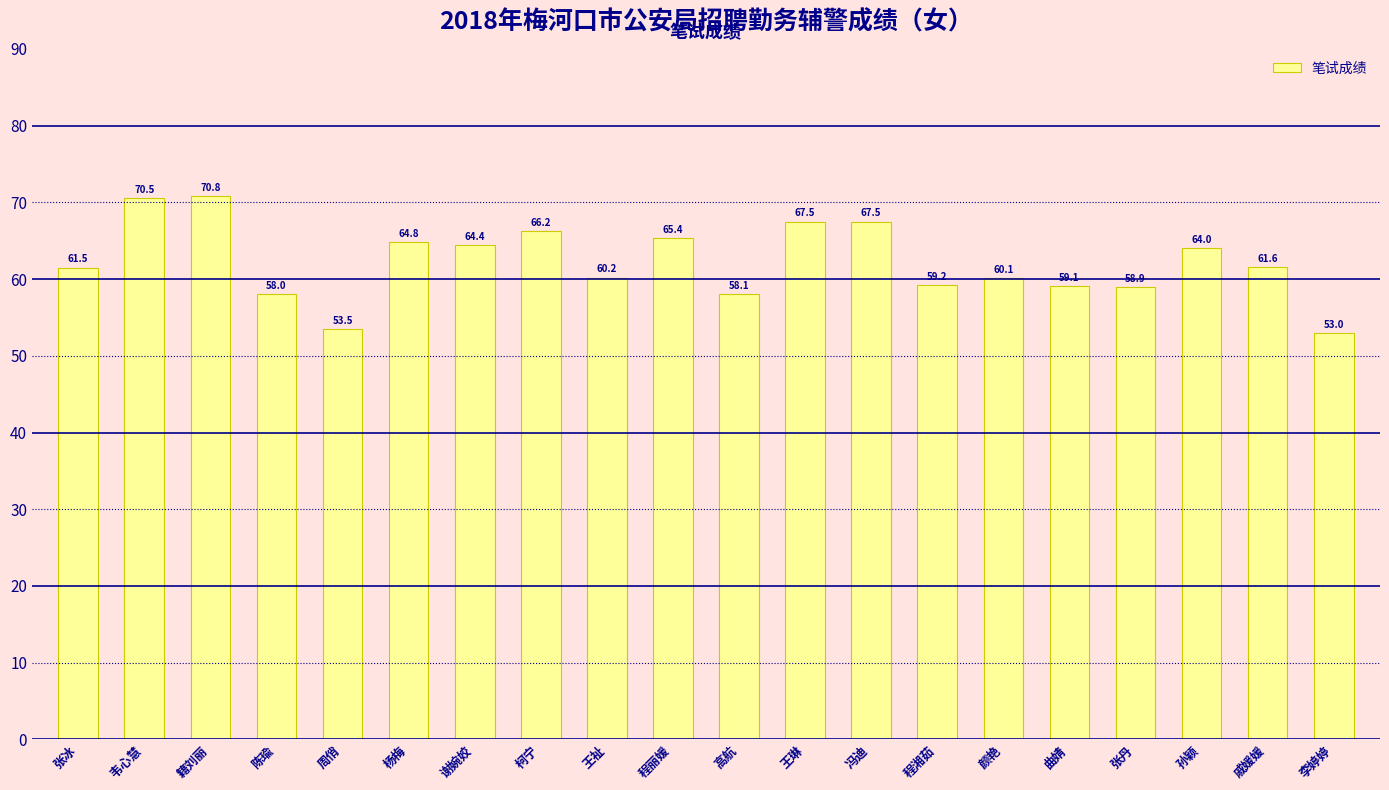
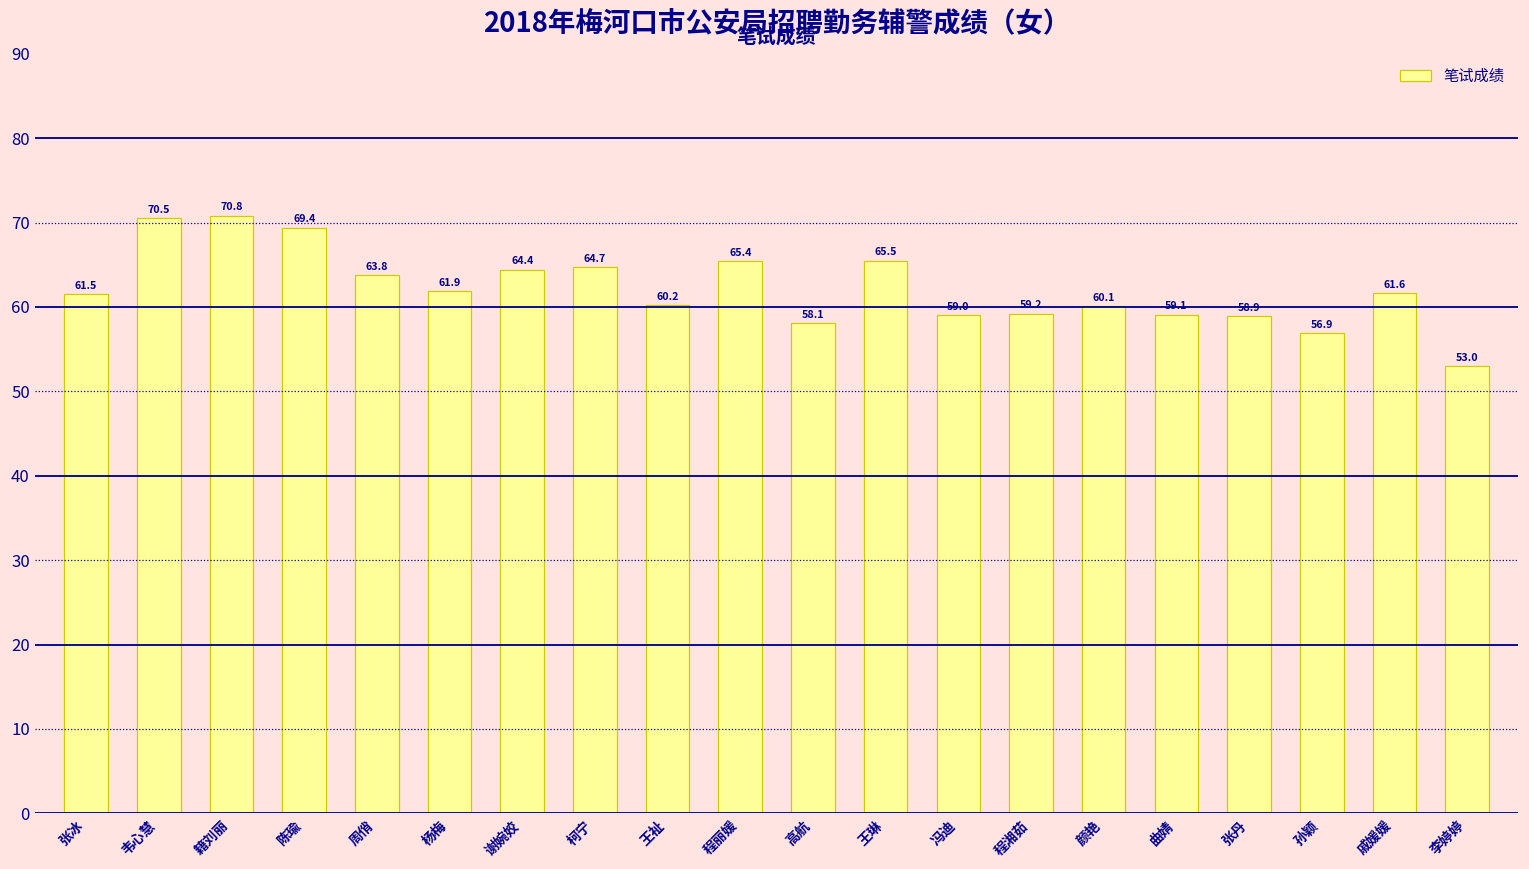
  {
    "张冰": 61.5,
    "韦心慧": 70.5,
    "籍刘丽": 70.8,
-   "陈瑜": 58.0,
-   "周俏": 53.5,
-   "杨梅": 64.8,
+   "陈瑜": 69.4,
+   "周俏": 63.8,
+   "杨梅": 61.9,
    "谢婉姣": 64.4,
-   "柯宁": 66.2,
+   "柯宁": 64.7,
    "王祉": 60.2,
    "程丽媛": 65.4,
    "高航": 58.1,
-   "王琳": 67.5,
-   "冯迪": 67.5,
+   "王琳": 65.5,
+   "冯迪": 59.0,
    "程湘茹": 59.2,
    "颜艳": 60.1,
    "曲婧": 59.1,
    "张丹": 58.9,
-   "孙颖": 64.0,
+   "孙颖": 56.9,
    "戚媛媛": 61.6,
    "李婷婷": 53.0
  }
